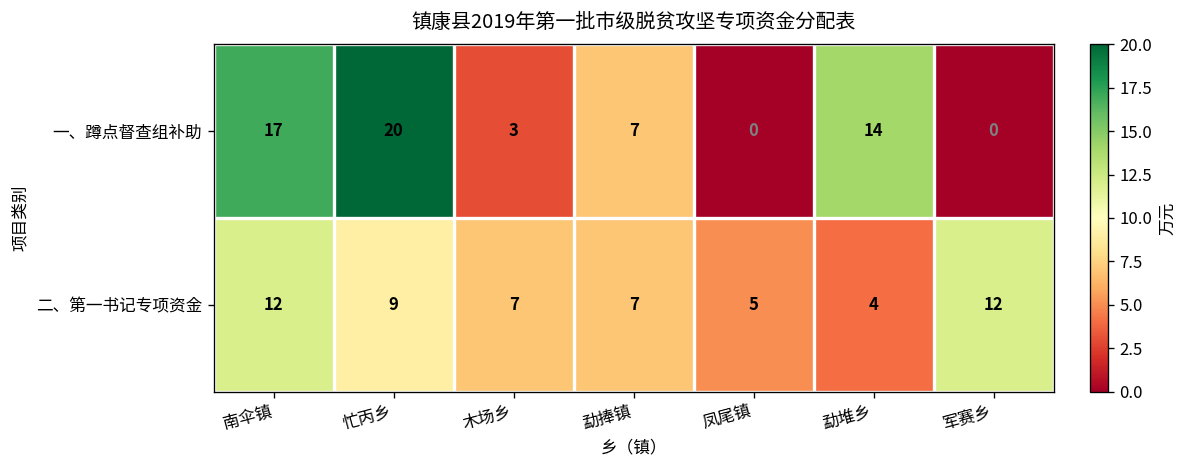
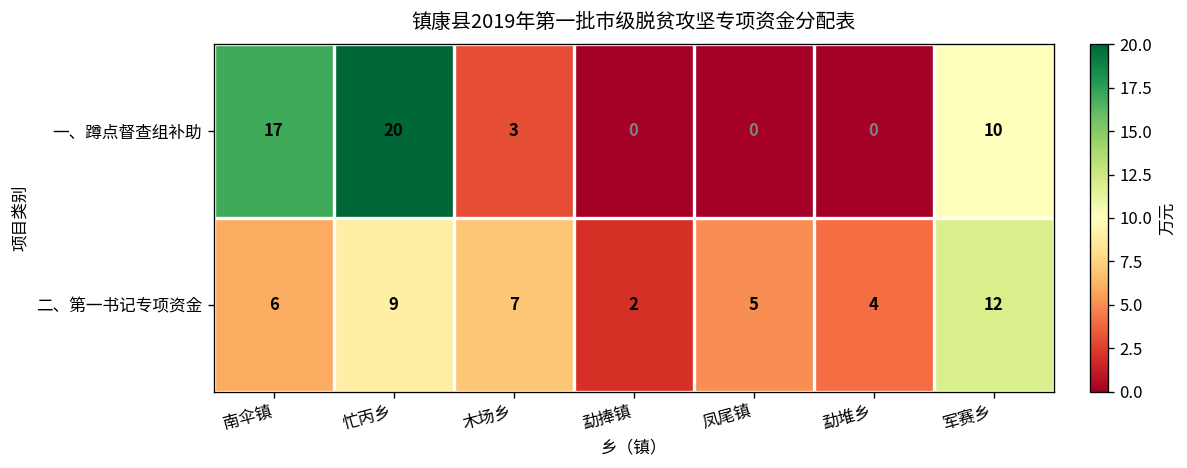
  {
    "一、蹲点督查组补助": {
      "南伞镇": 17,
      "忙丙乡": 20,
      "木场乡": 3,
-     "勐捧镇": 7,
+     "勐捧镇": 0,
      "凤尾镇": 0,
-     "勐堆乡": 14,
-     "军赛乡": 0
+     "勐堆乡": 0,
+     "军赛乡": 10
    },
    "二、第一书记专项资金": {
-     "南伞镇": 12,
+     "南伞镇": 6,
      "忙丙乡": 9,
      "木场乡": 7,
-     "勐捧镇": 7,
+     "勐捧镇": 2,
      "凤尾镇": 5,
      "勐堆乡": 4,
      "军赛乡": 12
    }
  }
